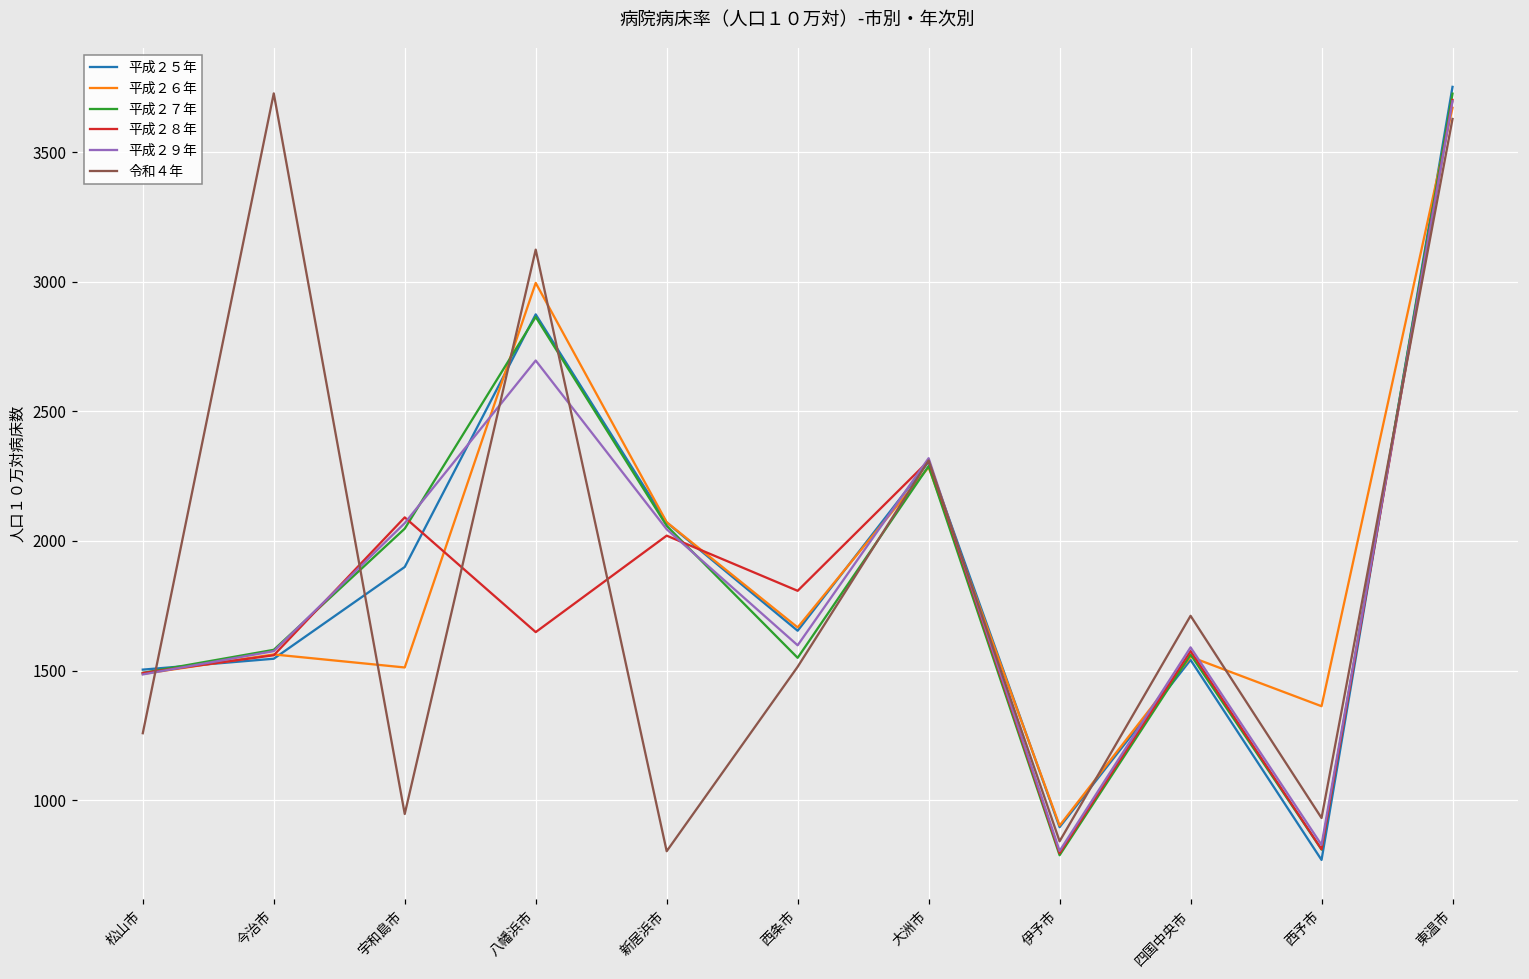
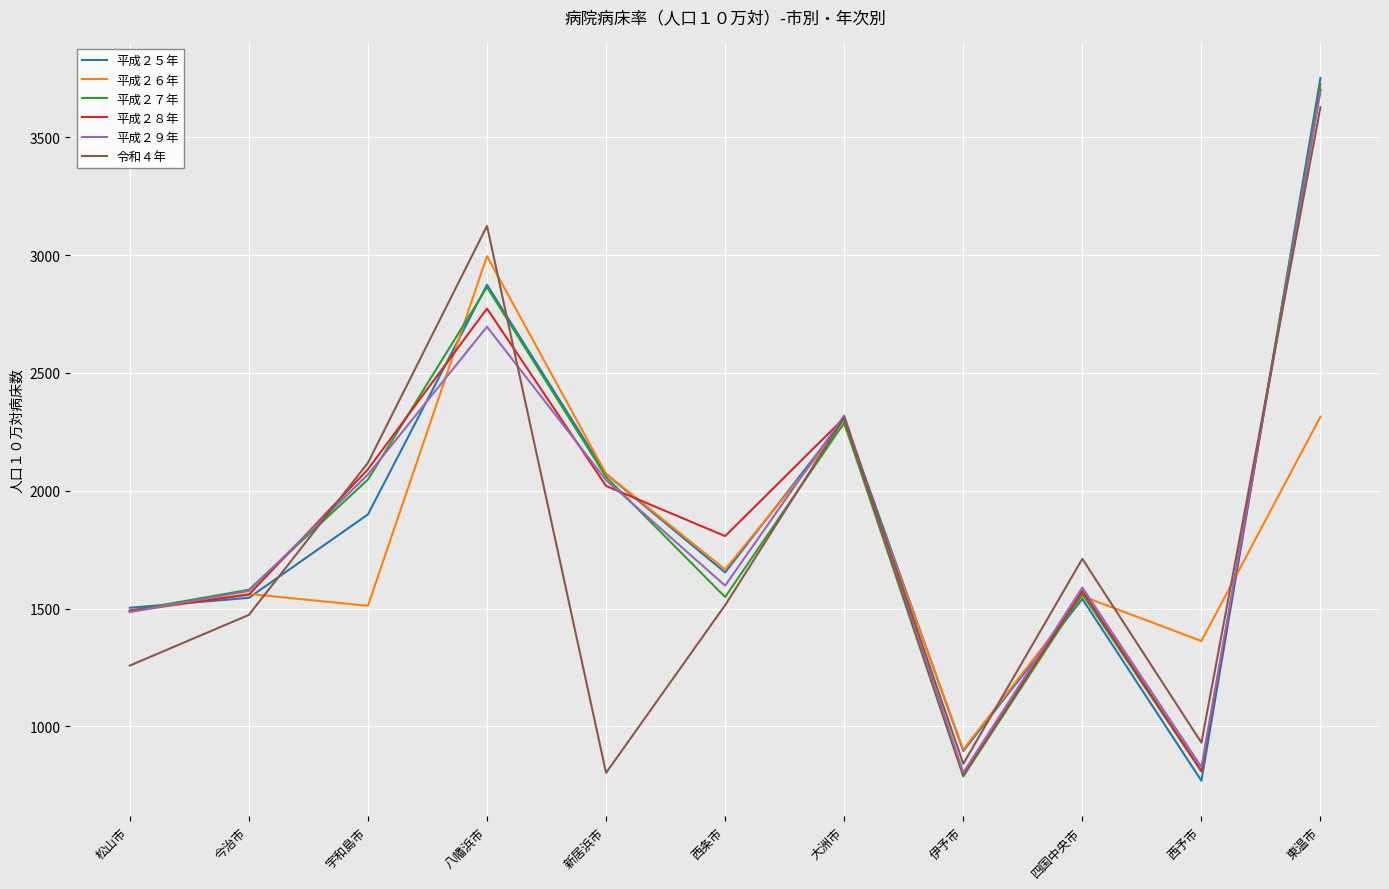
  {
    "平成２５年": {
      "松山市": 1500,
      "今治市": 1550,
      "宇和島市": 1900,
      "西条市": 1650,
      "四国中央市": 1540,
      "西予市": 770,
      "東温市": 3750
    },
    "平成２６年": {
      "宇和島市": 1510,
      "八幡浜市": 3000,
      "西条市": 1670,
      "西予市": 1360,
-     "東温市": 3670
+     "東温市": 2310
    },
    "平成２７年": {
      "宇和島市": 2050,
      "新居浜市": 2060,
      "西条市": 1550,
      "東温市": 3730
    },
    "平成２８年": {
      "宇和島市": 2090,
-     "八幡浜市": 1650,
+     "八幡浜市": 2770,
      "新居浜市": 2020,
      "西条市": 1810,
      "四国中央市": 1570
    },
    "平成２９年": {
      "宇和島市": 2070,
      "八幡浜市": 2700,
      "新居浜市": 2050,
      "西条市": 1600,
      "四国中央市": 1590,
      "西予市": 830
    },
    "令和４年": {
      "松山市": 1260,
-     "今治市": 3730,
-     "宇和島市": 950,
+     "今治市": 1470,
+     "宇和島市": 2120,
      "八幡浜市": 3120,
      "新居浜市": 800,
      "西条市": 1510,
      "伊予市": 840,
      "四国中央市": 1710,
      "西予市": 930,
      "東温市": 3630
    }
  }
